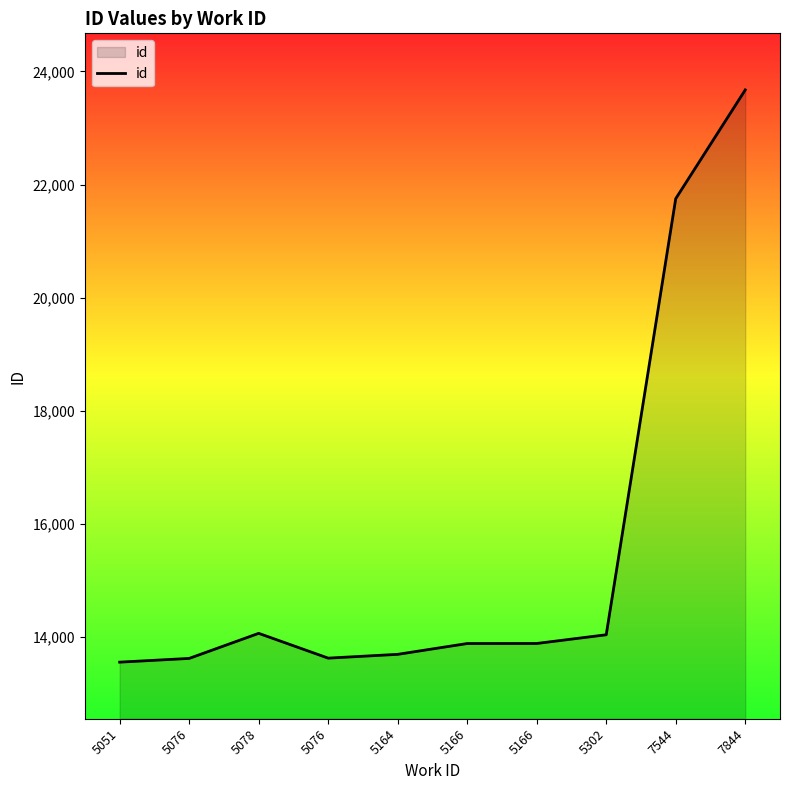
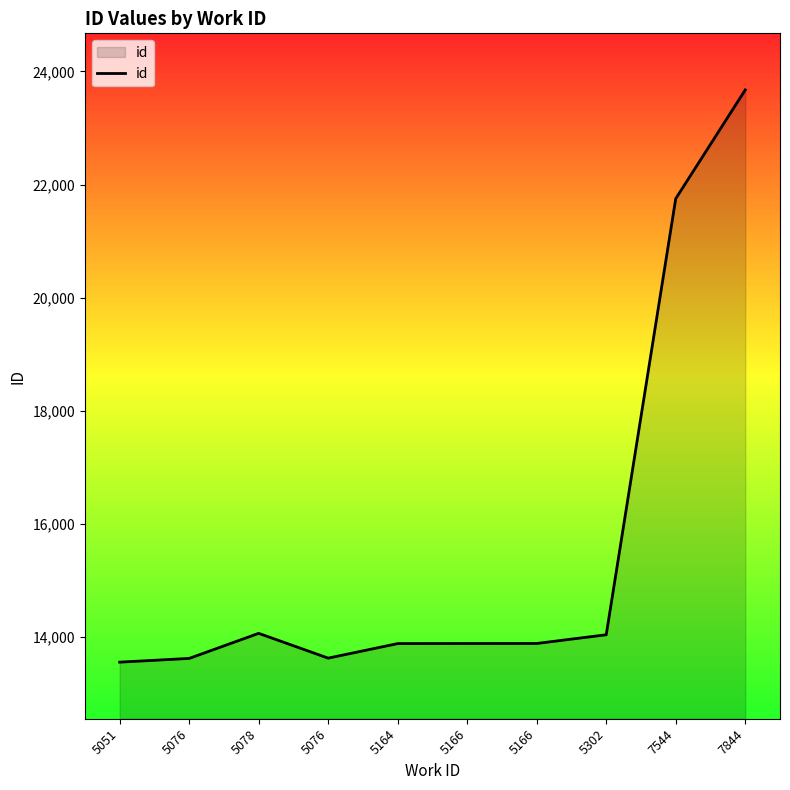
  {
    "5051": "13,600",
    "5078": "14,100",
-   "5164": "13,700",
+   "5164": "13,900",
    "5302": "14,000",
    "7544": "21,800",
    "7844": "23,700"
  }
